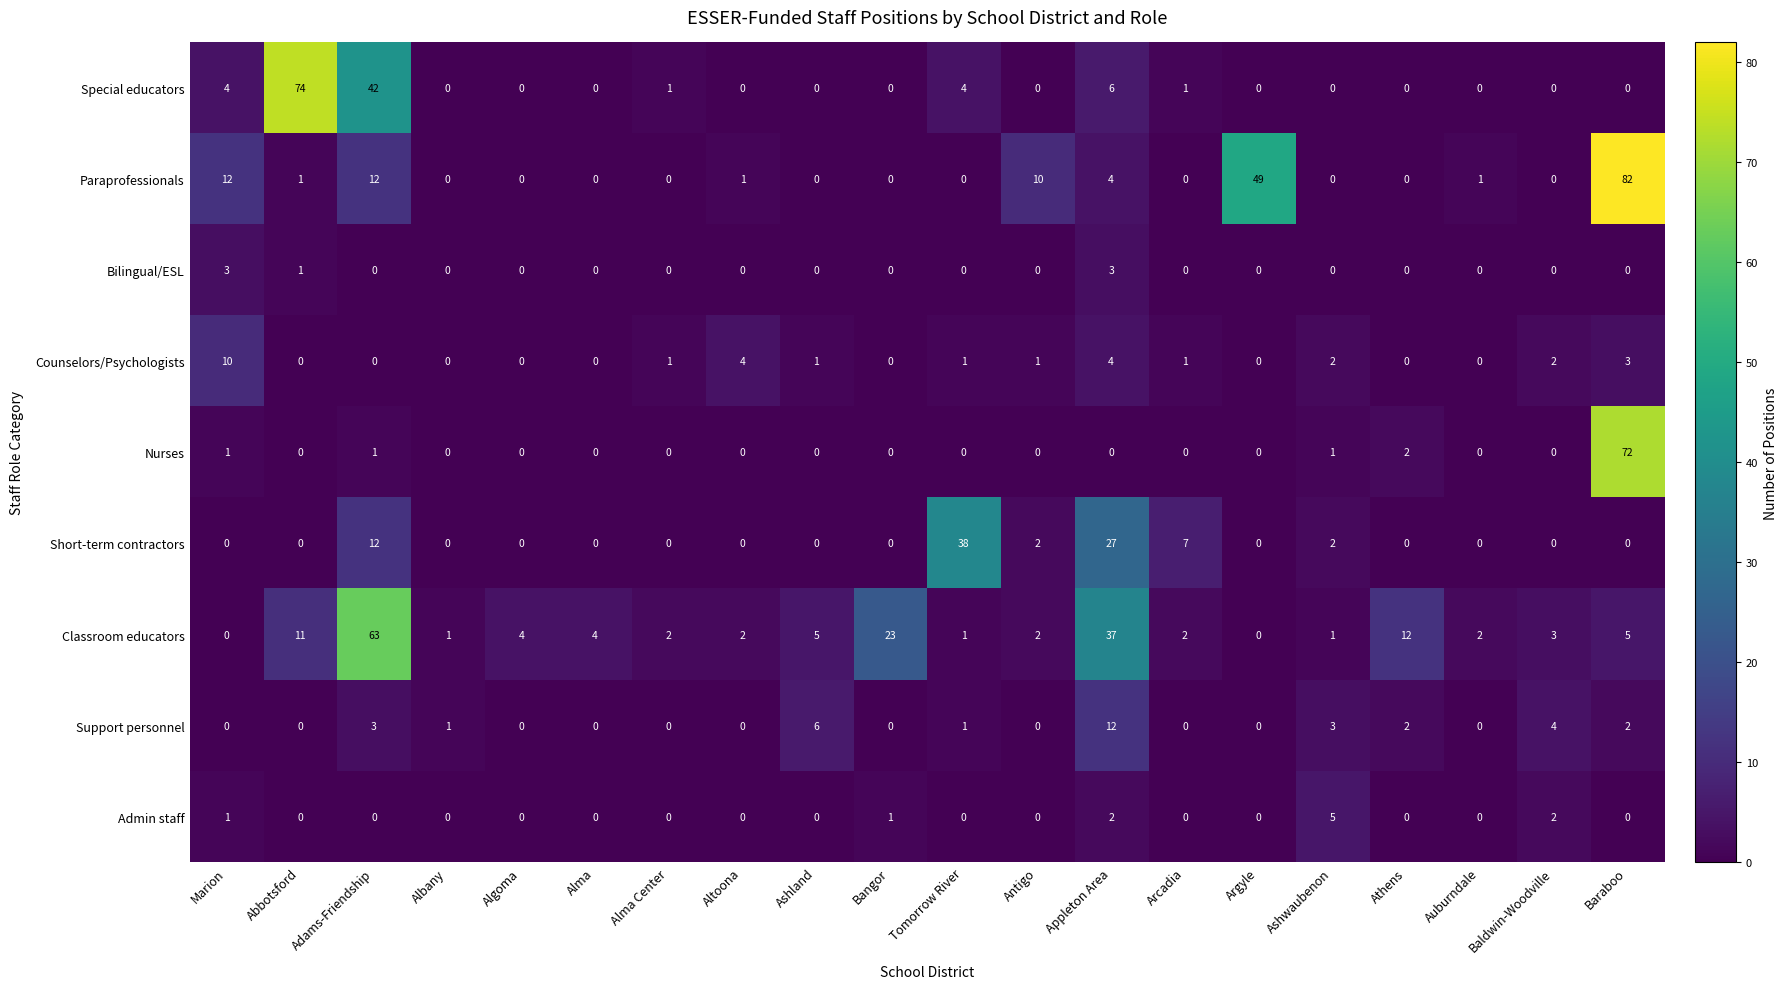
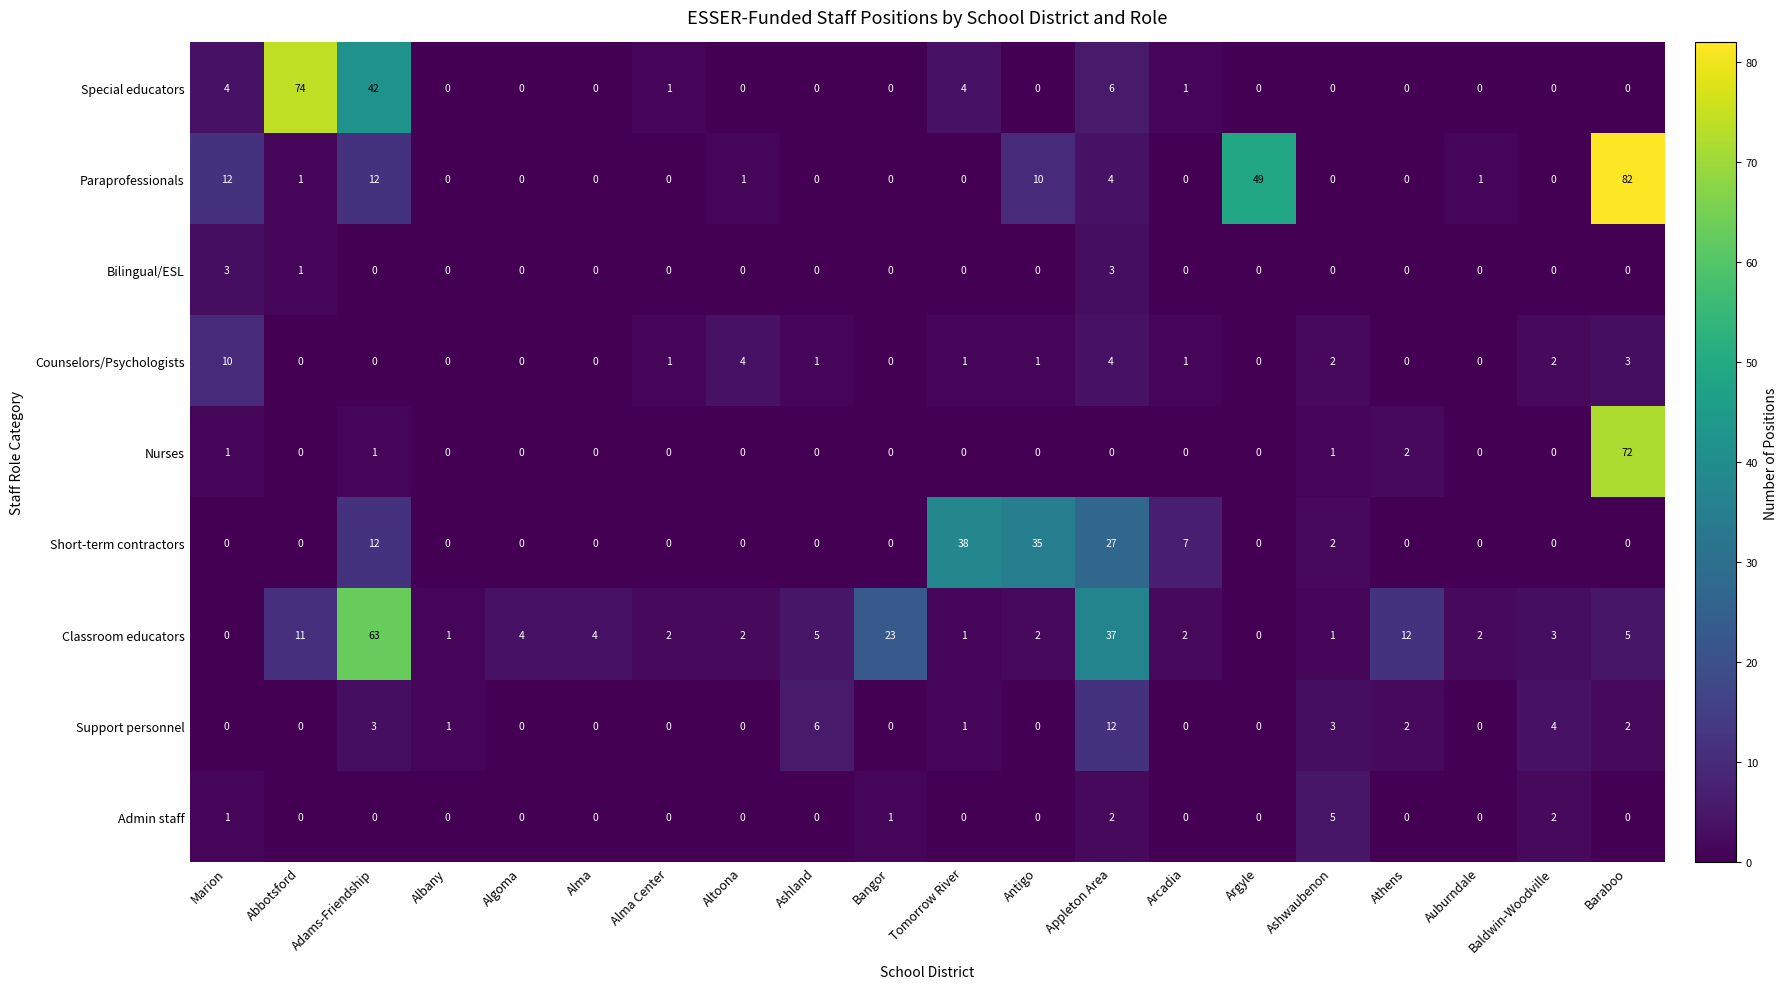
  {
    "Special educators": {
      "Marion": 4,
      "Abbotsford": 74,
      "Adams-Friendship": 42,
      "Albany": 0,
      "Algoma": 0,
      "Alma": 0,
      "Alma Center": 1,
      "Altoona": 0,
      "Ashland": 0,
      "Bangor": 0,
      "Tomorrow River": 4,
      "Antigo": 0,
      "Appleton Area": 6,
      "Arcadia": 1,
      "Argyle": 0,
      "Ashwaubenon": 0,
      "Athens": 0,
      "Auburndale": 0,
      "Baldwin-Woodville": 0,
      "Baraboo": 0
    },
    "Paraprofessionals": {
      "Marion": 12,
      "Abbotsford": 1,
      "Adams-Friendship": 12,
      "Albany": 0,
      "Algoma": 0,
      "Alma": 0,
      "Alma Center": 0,
      "Altoona": 1,
      "Ashland": 0,
      "Bangor": 0,
      "Tomorrow River": 0,
      "Antigo": 10,
      "Appleton Area": 4,
      "Arcadia": 0,
      "Argyle": 49,
      "Ashwaubenon": 0,
      "Athens": 0,
      "Auburndale": 1,
      "Baldwin-Woodville": 0,
      "Baraboo": 82
    },
    "Bilingual/ESL": {
      "Marion": 3,
      "Abbotsford": 1,
      "Adams-Friendship": 0,
      "Albany": 0,
      "Algoma": 0,
      "Alma": 0,
      "Alma Center": 0,
      "Altoona": 0,
      "Ashland": 0,
      "Bangor": 0,
      "Tomorrow River": 0,
      "Antigo": 0,
      "Appleton Area": 3,
      "Arcadia": 0,
      "Argyle": 0,
      "Ashwaubenon": 0,
      "Athens": 0,
      "Auburndale": 0,
      "Baldwin-Woodville": 0,
      "Baraboo": 0
    },
    "Counselors/Psychologists": {
      "Marion": 10,
      "Abbotsford": 0,
      "Adams-Friendship": 0,
      "Albany": 0,
      "Algoma": 0,
      "Alma": 0,
      "Alma Center": 1,
      "Altoona": 4,
      "Ashland": 1,
      "Bangor": 0,
      "Tomorrow River": 1,
      "Antigo": 1,
      "Appleton Area": 4,
      "Arcadia": 1,
      "Argyle": 0,
      "Ashwaubenon": 2,
      "Athens": 0,
      "Auburndale": 0,
      "Baldwin-Woodville": 2,
      "Baraboo": 3
    },
    "Nurses": {
      "Marion": 1,
      "Abbotsford": 0,
      "Adams-Friendship": 1,
      "Albany": 0,
      "Algoma": 0,
      "Alma": 0,
      "Alma Center": 0,
      "Altoona": 0,
      "Ashland": 0,
      "Bangor": 0,
      "Tomorrow River": 0,
      "Antigo": 0,
      "Appleton Area": 0,
      "Arcadia": 0,
      "Argyle": 0,
      "Ashwaubenon": 1,
      "Athens": 2,
      "Auburndale": 0,
      "Baldwin-Woodville": 0,
      "Baraboo": 72
    },
    "Short-term contractors": {
      "Marion": 0,
      "Abbotsford": 0,
      "Adams-Friendship": 12,
      "Albany": 0,
      "Algoma": 0,
      "Alma": 0,
      "Alma Center": 0,
      "Altoona": 0,
      "Ashland": 0,
      "Bangor": 0,
      "Tomorrow River": 38,
-     "Antigo": 2,
+     "Antigo": 35,
      "Appleton Area": 27,
      "Arcadia": 7,
      "Argyle": 0,
      "Ashwaubenon": 2,
      "Athens": 0,
      "Auburndale": 0,
      "Baldwin-Woodville": 0,
      "Baraboo": 0
    },
    "Classroom educators": {
      "Marion": 0,
      "Abbotsford": 11,
      "Adams-Friendship": 63,
      "Albany": 1,
      "Algoma": 4,
      "Alma": 4,
      "Alma Center": 2,
      "Altoona": 2,
      "Ashland": 5,
      "Bangor": 23,
      "Tomorrow River": 1,
      "Antigo": 2,
      "Appleton Area": 37,
      "Arcadia": 2,
      "Argyle": 0,
      "Ashwaubenon": 1,
      "Athens": 12,
      "Auburndale": 2,
      "Baldwin-Woodville": 3,
      "Baraboo": 5
    },
    "Support personnel": {
      "Marion": 0,
      "Abbotsford": 0,
      "Adams-Friendship": 3,
      "Albany": 1,
      "Algoma": 0,
      "Alma": 0,
      "Alma Center": 0,
      "Altoona": 0,
      "Ashland": 6,
      "Bangor": 0,
      "Tomorrow River": 1,
      "Antigo": 0,
      "Appleton Area": 12,
      "Arcadia": 0,
      "Argyle": 0,
      "Ashwaubenon": 3,
      "Athens": 2,
      "Auburndale": 0,
      "Baldwin-Woodville": 4,
      "Baraboo": 2
    },
    "Admin staff": {
      "Marion": 1,
      "Abbotsford": 0,
      "Adams-Friendship": 0,
      "Albany": 0,
      "Algoma": 0,
      "Alma": 0,
      "Alma Center": 0,
      "Altoona": 0,
      "Ashland": 0,
      "Bangor": 1,
      "Tomorrow River": 0,
      "Antigo": 0,
      "Appleton Area": 2,
      "Arcadia": 0,
      "Argyle": 0,
      "Ashwaubenon": 5,
      "Athens": 0,
      "Auburndale": 0,
      "Baldwin-Woodville": 2,
      "Baraboo": 0
    }
  }
